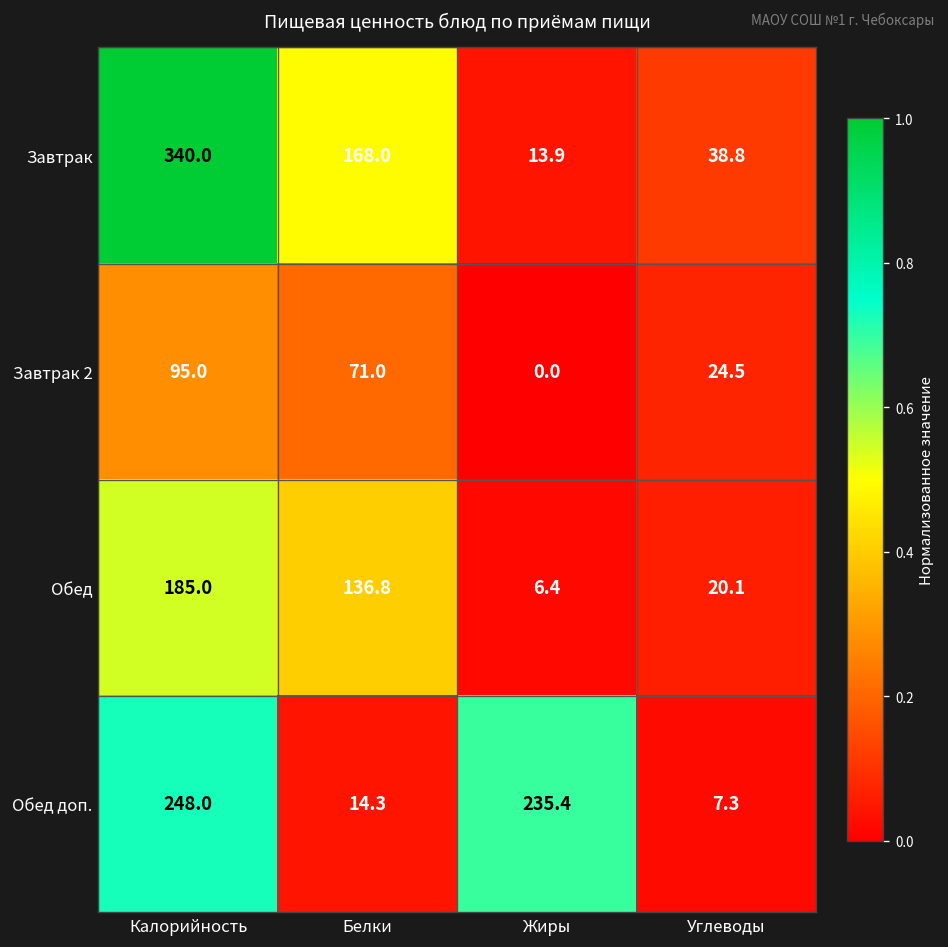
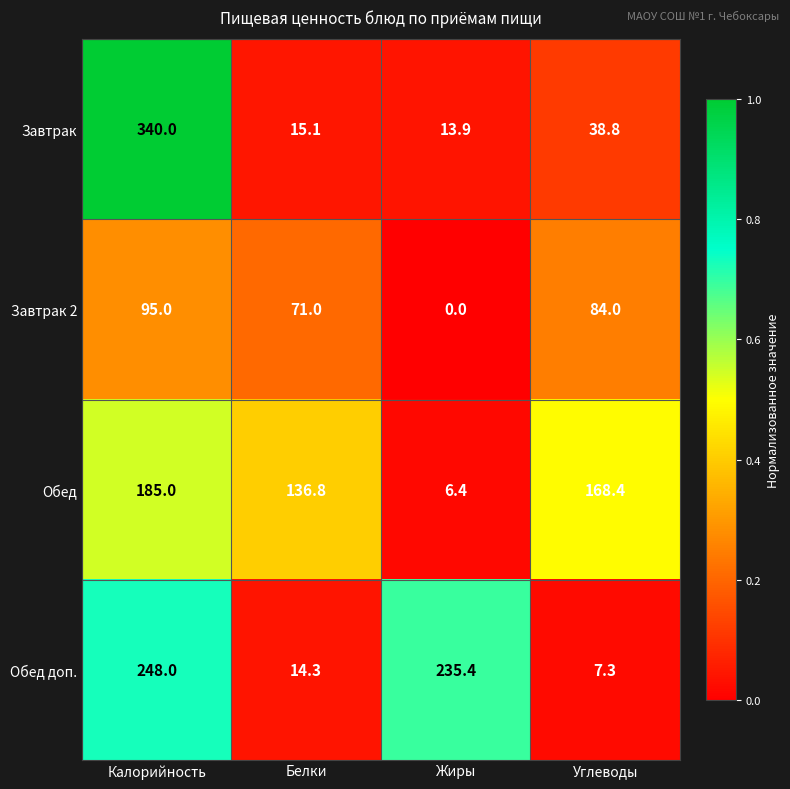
  {
    "Завтрак": {
      "Калорийность": 340.0,
-     "Белки": 168.0,
+     "Белки": 15.1,
      "Жиры": 13.9,
      "Углеводы": 38.8
    },
    "Завтрак 2": {
      "Калорийность": 95.0,
      "Белки": 71.0,
      "Жиры": 0.0,
-     "Углеводы": 24.5
+     "Углеводы": 84.0
    },
    "Обед": {
      "Калорийность": 185.0,
      "Белки": 136.8,
      "Жиры": 6.4,
-     "Углеводы": 20.1
+     "Углеводы": 168.4
    },
    "Обед доп.": {
      "Калорийность": 248.0,
      "Белки": 14.3,
      "Жиры": 235.4,
      "Углеводы": 7.3
    }
  }
